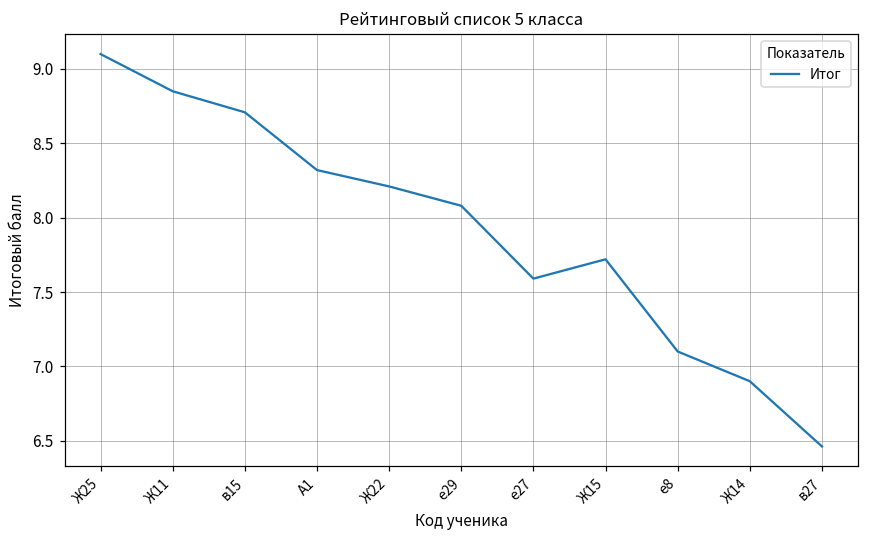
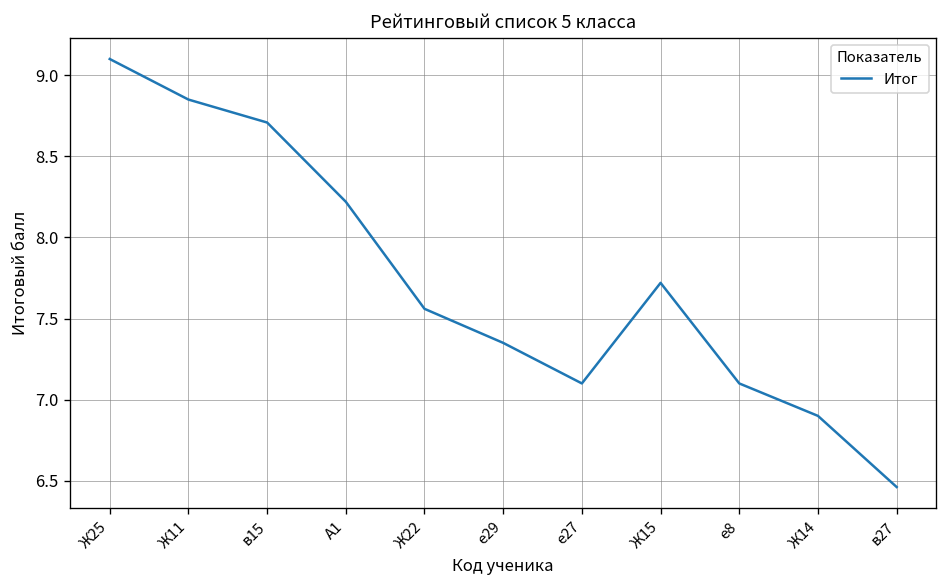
  {
    "Ж25": 9.10,
    "Ж11": 8.85,
    "в15": 8.71,
-   "А1": 8.32,
-   "Ж22": 8.21,
-   "е29": 8.08,
-   "е27": 7.59,
+   "А1": 8.22,
+   "Ж22": 7.56,
+   "е29": 7.35,
+   "е27": 7.10,
    "Ж15": 7.72,
    "е8": 7.10,
    "Ж14": 6.90,
    "в27": 6.46
  }
